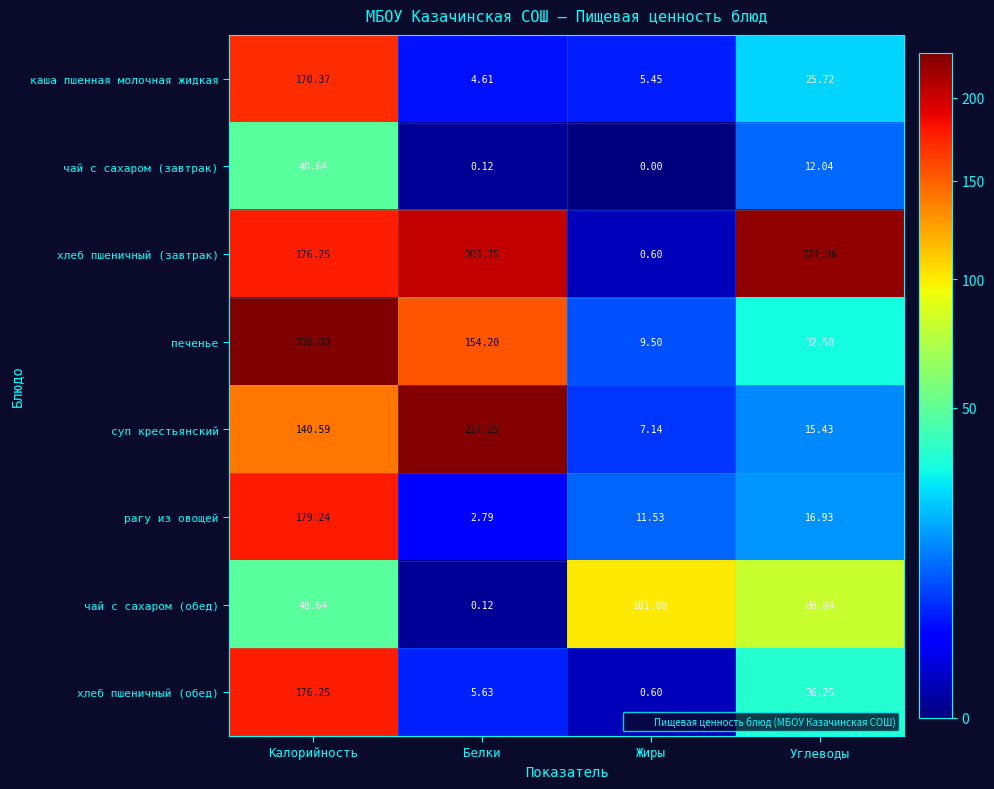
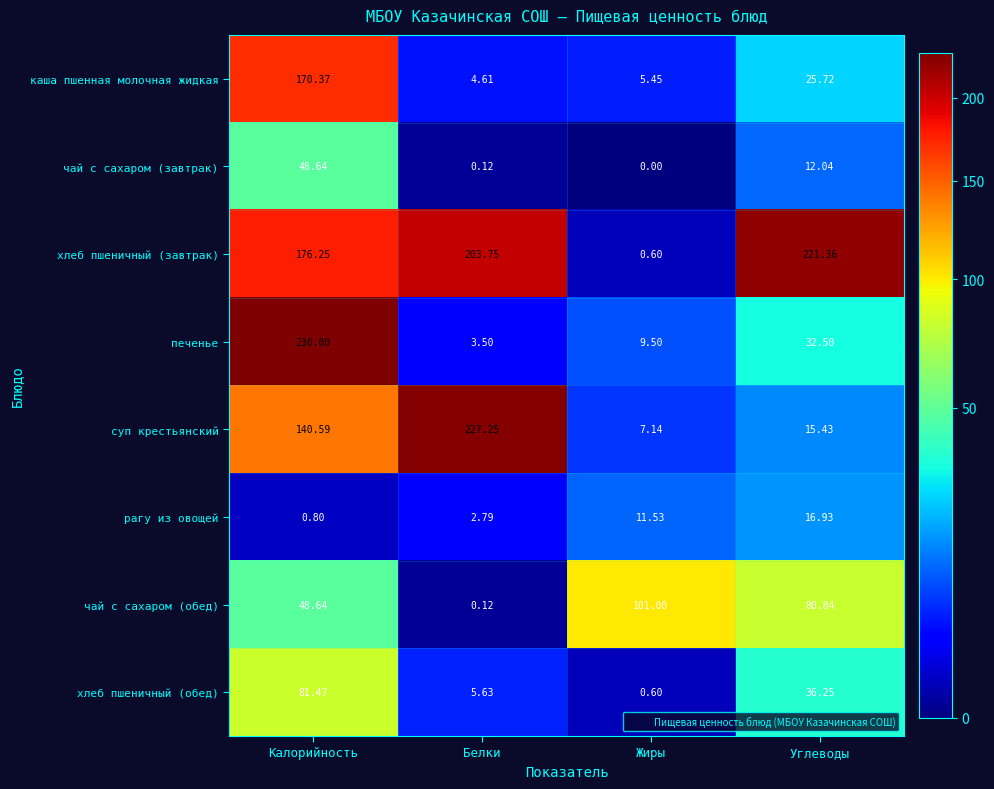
  {
    "каша пшенная молочная жидкая": {
      "Калорийность": 170.37,
      "Белки": 4.61,
      "Жиры": 5.45,
      "Углеводы": 25.72
    },
    "чай с сахаром (завтрак)": {
      "Калорийность": 48.64,
      "Белки": 0.12,
      "Жиры": 0.00,
      "Углеводы": 12.04
    },
    "хлеб пшеничный (завтрак)": {
      "Калорийность": 176.25,
      "Белки": 203.75,
      "Жиры": 0.60,
      "Углеводы": 221.36
    },
    "печенье": {
      "Калорийность": 230.00,
-     "Белки": 154.20,
+     "Белки": 3.50,
      "Жиры": 9.50,
      "Углеводы": 32.50
    },
    "суп крестьянский": {
      "Калорийность": 140.59,
      "Белки": 227.25,
      "Жиры": 7.14,
      "Углеводы": 15.43
    },
    "рагу из овощей": {
-     "Калорийность": 179.24,
+     "Калорийность": 0.80,
      "Белки": 2.79,
      "Жиры": 11.53,
      "Углеводы": 16.93
    },
    "чай с сахаром (обед)": {
      "Калорийность": 48.64,
      "Белки": 0.12,
      "Жиры": 101.00,
      "Углеводы": 80.84
    },
    "хлеб пшеничный (обед)": {
-     "Калорийность": 176.25,
+     "Калорийность": 81.47,
      "Белки": 5.63,
      "Жиры": 0.60,
      "Углеводы": 36.25
    }
  }
